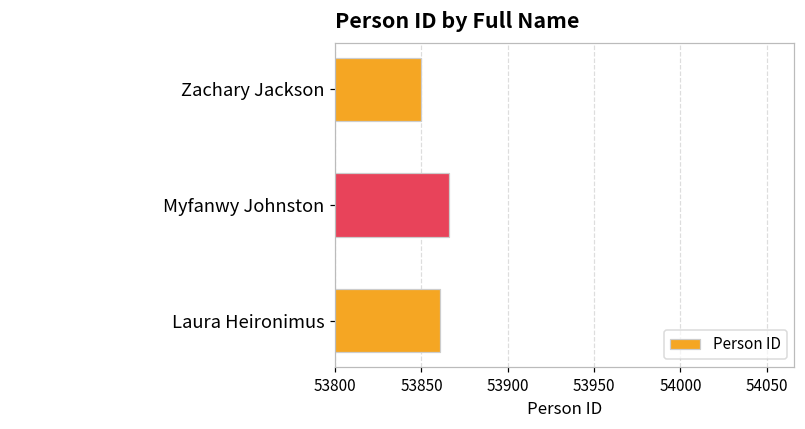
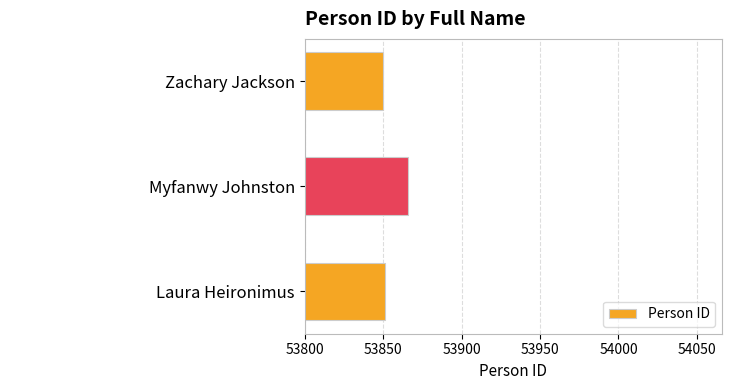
  {
    "Zachary Jackson": 53850,
    "Myfanwy Johnston": 53866,
-   "Laura Heironimus": 53861
+   "Laura Heironimus": 53851
  }
